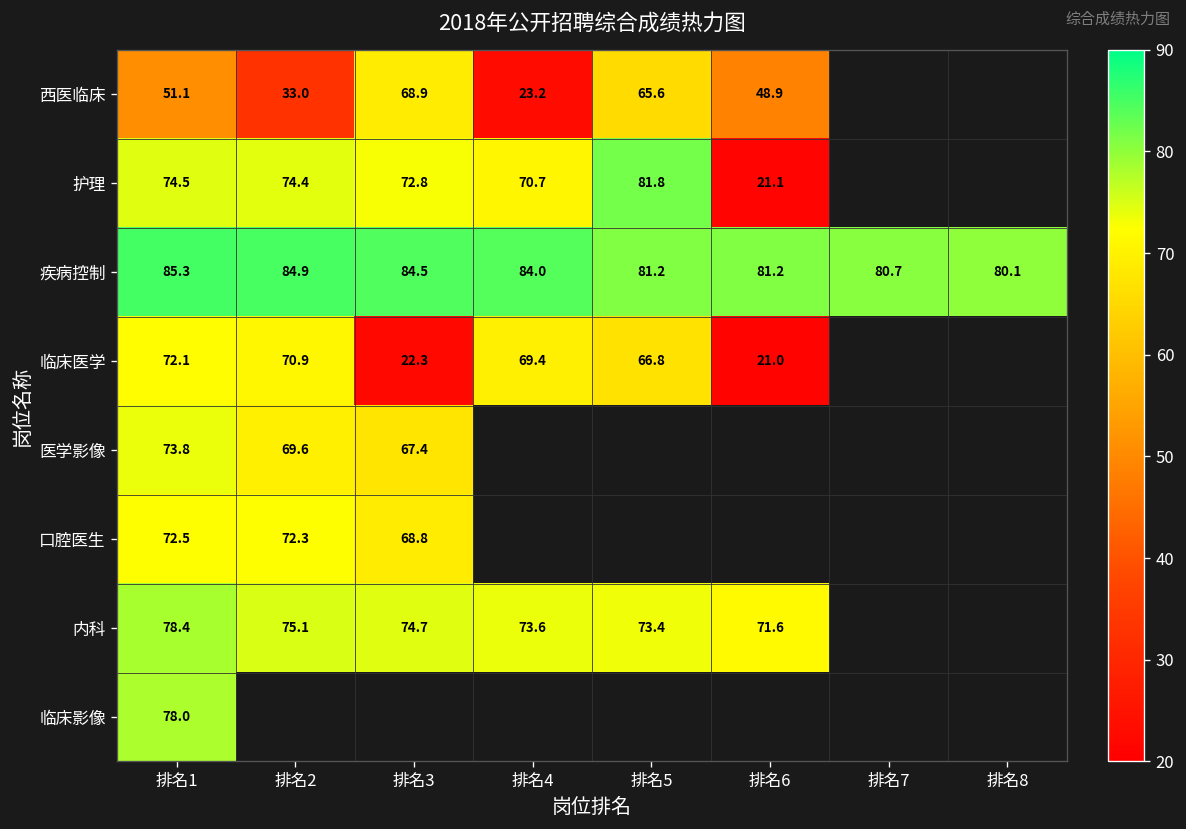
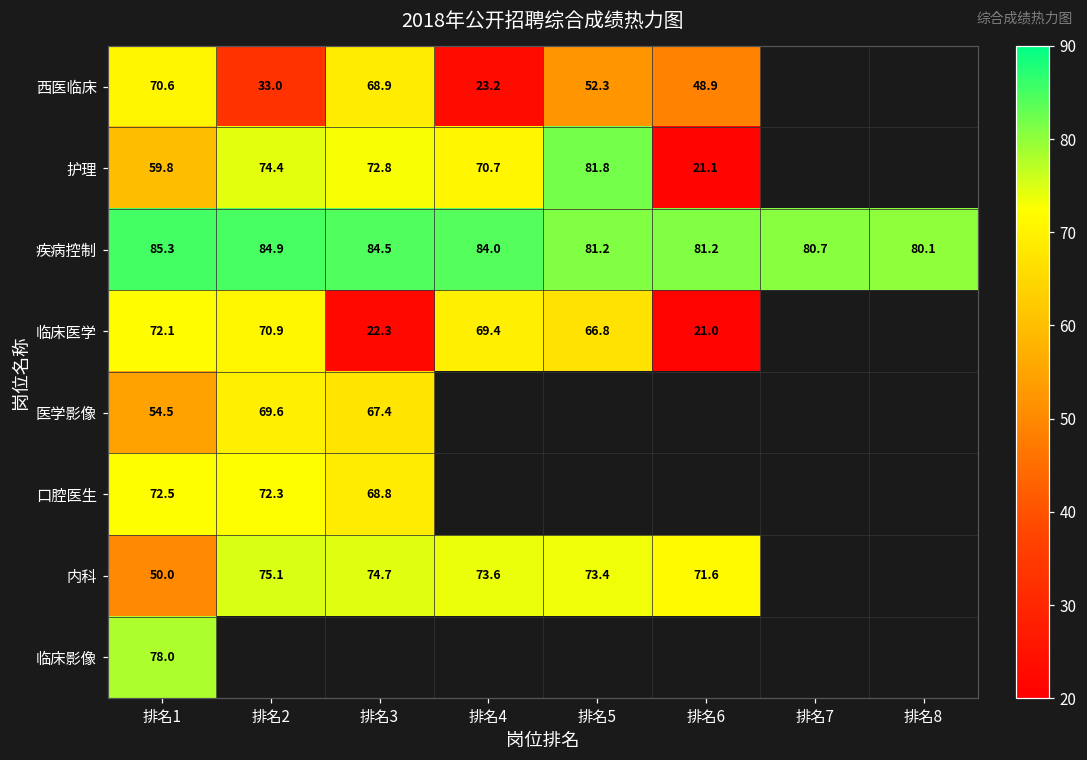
  {
    "西医临床": {
-     "排名1": 51.1,
+     "排名1": 70.6,
      "排名2": 33.0,
      "排名3": 68.9,
      "排名4": 23.2,
-     "排名5": 65.6,
+     "排名5": 52.3,
      "排名6": 48.9
    },
    "护理": {
-     "排名1": 74.5,
+     "排名1": 59.8,
      "排名2": 74.4,
      "排名3": 72.8,
      "排名4": 70.7,
      "排名5": 81.8,
      "排名6": 21.1
    },
    "疾病控制": {
      "排名1": 85.3,
      "排名2": 84.9,
      "排名3": 84.5,
      "排名4": 84.0,
      "排名5": 81.2,
      "排名6": 81.2,
      "排名7": 80.7,
      "排名8": 80.1
    },
    "临床医学": {
      "排名1": 72.1,
      "排名2": 70.9,
      "排名3": 22.3,
      "排名4": 69.4,
      "排名5": 66.8,
      "排名6": 21.0
    },
    "医学影像": {
-     "排名1": 73.8,
+     "排名1": 54.5,
      "排名2": 69.6,
      "排名3": 67.4
    },
    "口腔医生": {
      "排名1": 72.5,
      "排名2": 72.3,
      "排名3": 68.8
    },
    "内科": {
-     "排名1": 78.4,
+     "排名1": 50.0,
      "排名2": 75.1,
      "排名3": 74.7,
      "排名4": 73.6,
      "排名5": 73.4,
      "排名6": 71.6
    },
    "临床影像": {
      "排名1": 78.0
    }
  }
